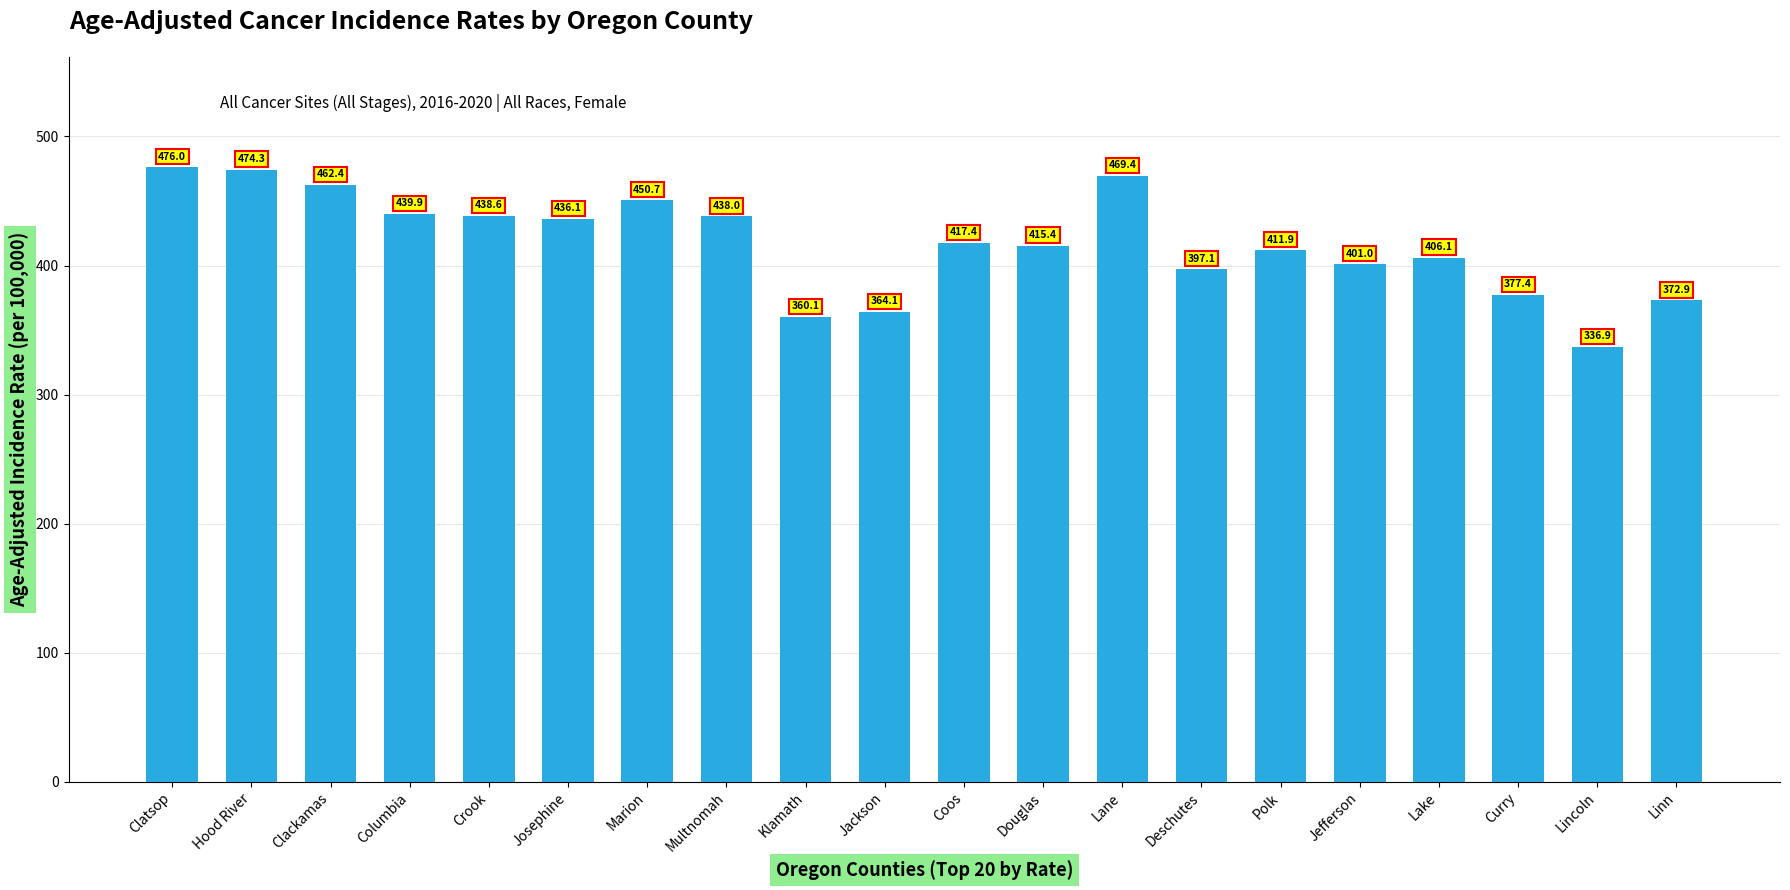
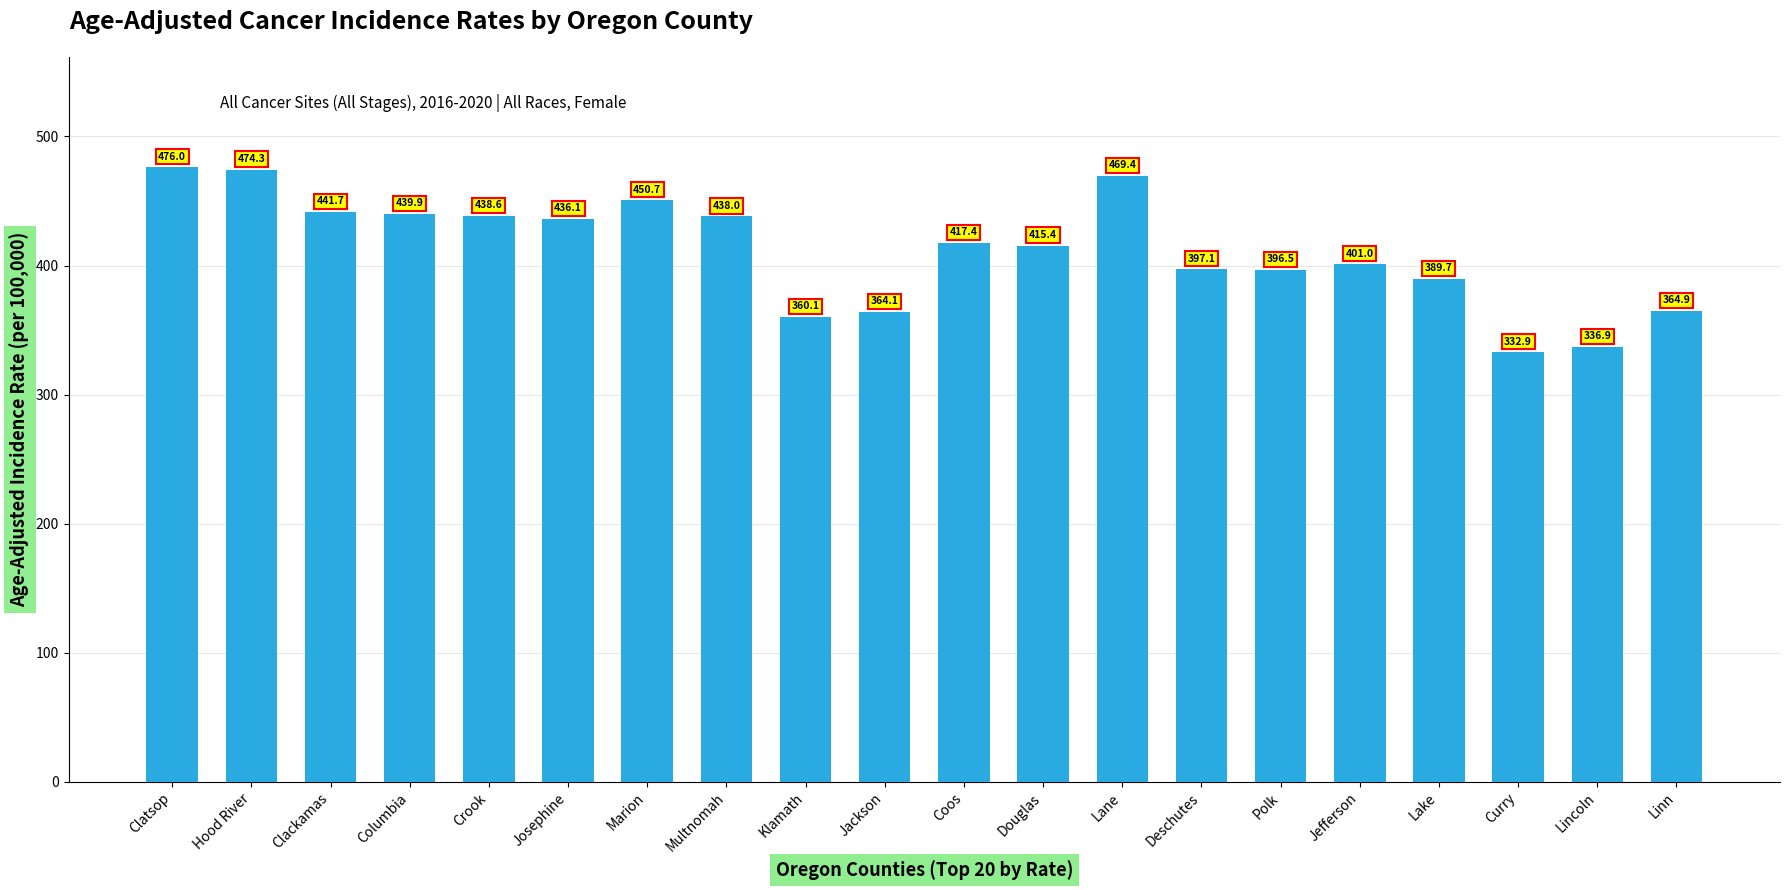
  {
-   "Clackamas": 462.4,
-   "Polk": 411.9,
-   "Lake": 406.1,
-   "Curry": 377.4,
-   "Linn": 372.9
+   "Clackamas": 441.7,
+   "Polk": 396.5,
+   "Lake": 389.7,
+   "Curry": 332.9,
+   "Linn": 364.9
  }
